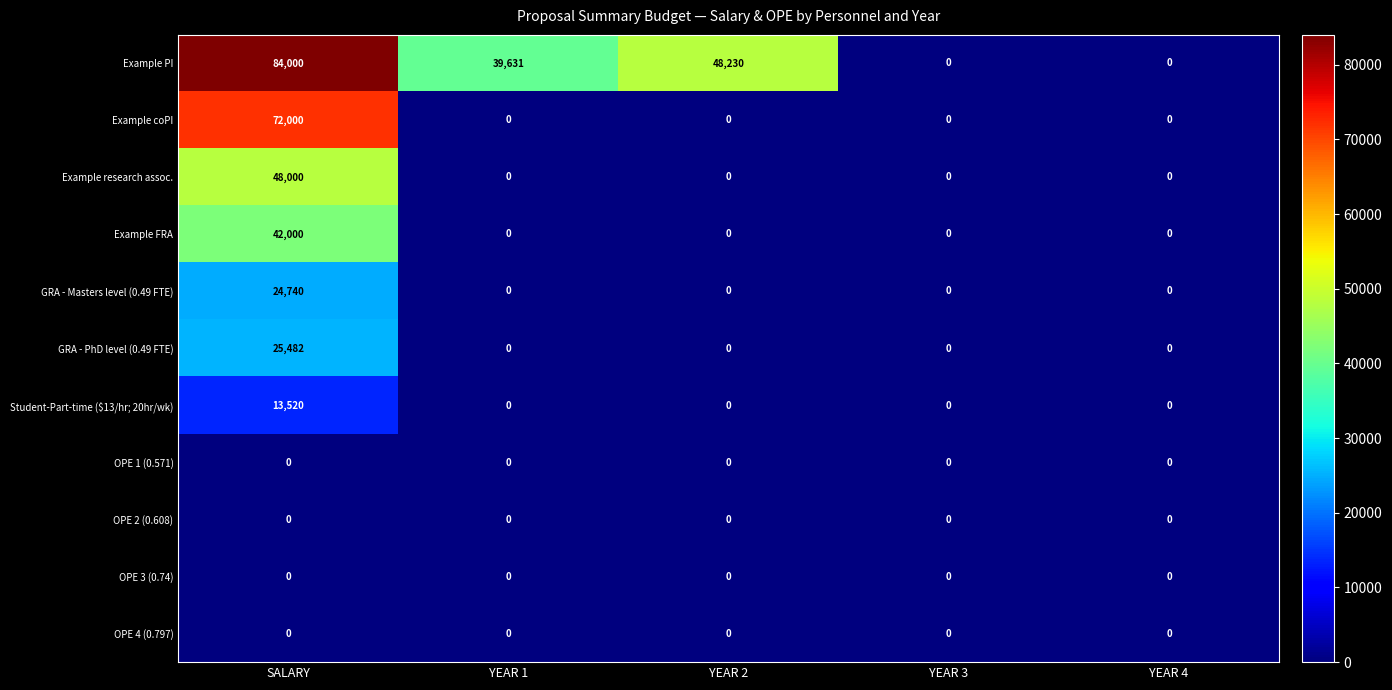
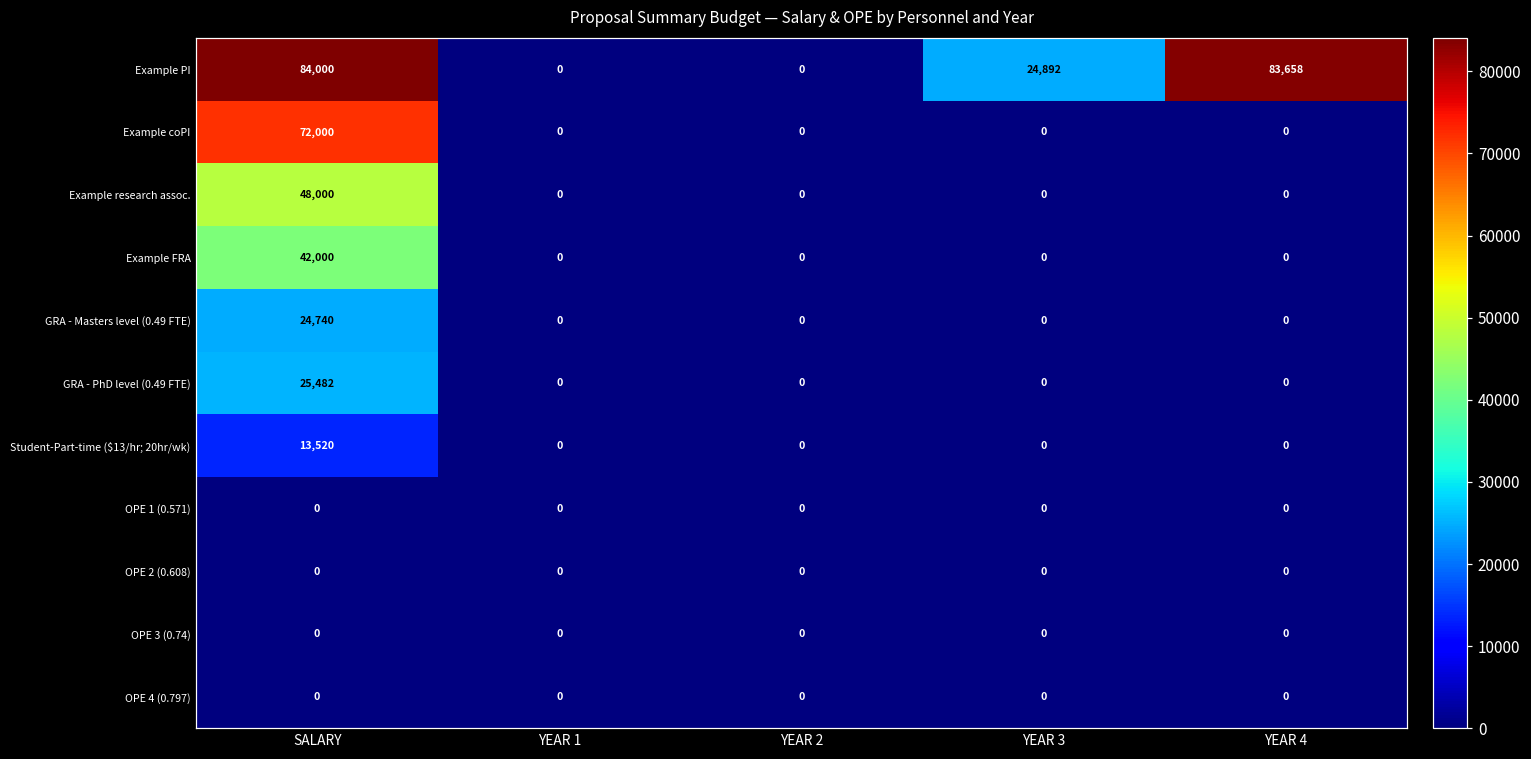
  {
    "Example PI": {
      "SALARY": "84,000",
-     "YEAR 1": "39,631",
-     "YEAR 2": "48,230",
-     "YEAR 3": "0",
-     "YEAR 4": "0"
+     "YEAR 1": "0",
+     "YEAR 2": "0",
+     "YEAR 3": "24,892",
+     "YEAR 4": "83,658"
    },
    "Example coPI": {
      "SALARY": "72,000",
      "YEAR 1": "0",
      "YEAR 2": "0",
      "YEAR 3": "0",
      "YEAR 4": "0"
    },
    "Example research assoc.": {
      "SALARY": "48,000",
      "YEAR 1": "0",
      "YEAR 2": "0",
      "YEAR 3": "0",
      "YEAR 4": "0"
    },
    "Example FRA": {
      "SALARY": "42,000",
      "YEAR 1": "0",
      "YEAR 2": "0",
      "YEAR 3": "0",
      "YEAR 4": "0"
    },
    "GRA - Masters level (0.49 FTE)": {
      "SALARY": "24,740",
      "YEAR 1": "0",
      "YEAR 2": "0",
      "YEAR 3": "0",
      "YEAR 4": "0"
    },
    "GRA - PhD level (0.49 FTE)": {
      "SALARY": "25,482",
      "YEAR 1": "0",
      "YEAR 2": "0",
      "YEAR 3": "0",
      "YEAR 4": "0"
    },
    "Student-Part-time ($13/hr; 20hr/wk)": {
      "SALARY": "13,520",
      "YEAR 1": "0",
      "YEAR 2": "0",
      "YEAR 3": "0",
      "YEAR 4": "0"
    },
    "OPE 1 (0.571)": {
      "SALARY": "0",
      "YEAR 1": "0",
      "YEAR 2": "0",
      "YEAR 3": "0",
      "YEAR 4": "0"
    },
    "OPE 2 (0.608)": {
      "SALARY": "0",
      "YEAR 1": "0",
      "YEAR 2": "0",
      "YEAR 3": "0",
      "YEAR 4": "0"
    },
    "OPE 3 (0.74)": {
      "SALARY": "0",
      "YEAR 1": "0",
      "YEAR 2": "0",
      "YEAR 3": "0",
      "YEAR 4": "0"
    },
    "OPE 4 (0.797)": {
      "SALARY": "0",
      "YEAR 1": "0",
      "YEAR 2": "0",
      "YEAR 3": "0",
      "YEAR 4": "0"
    }
  }
